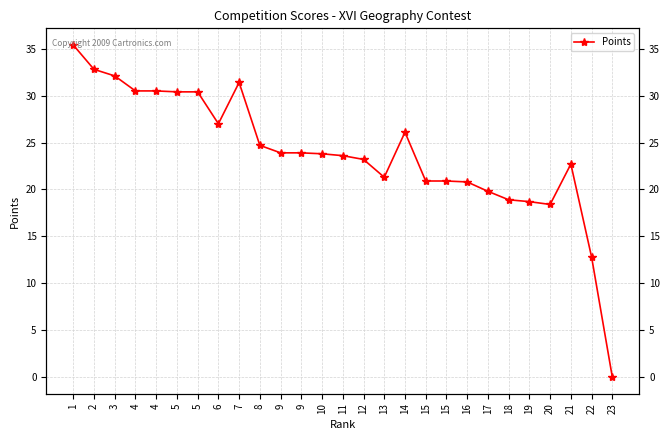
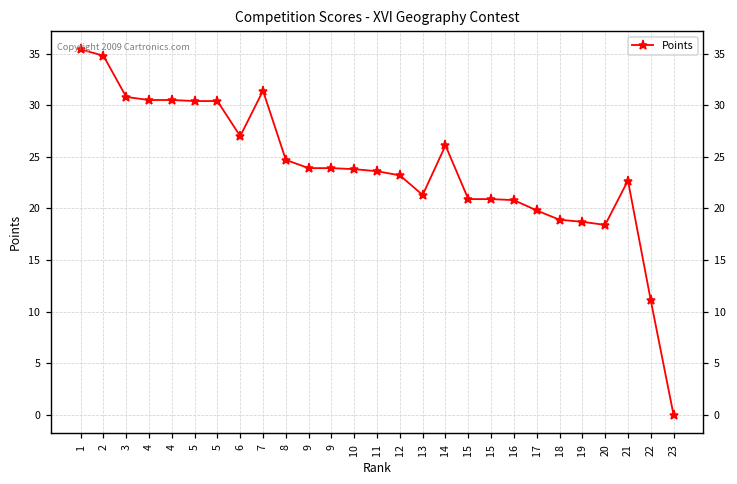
  {
-   "2": 33,
-   "3": 32,
+   "2": 35,
+   "3": 31,
    "6": 27,
    "7": 31,
    "8": 25,
    "10": 24,
    "11": 24,
    "12": 23,
    "13": 21,
    "14": 26,
    "16": 21,
    "17": 20,
    "18": 19,
    "19": 19,
    "20": 18,
    "21": 23,
-   "22": 13,
+   "22": 11,
    "23": 0
  }
